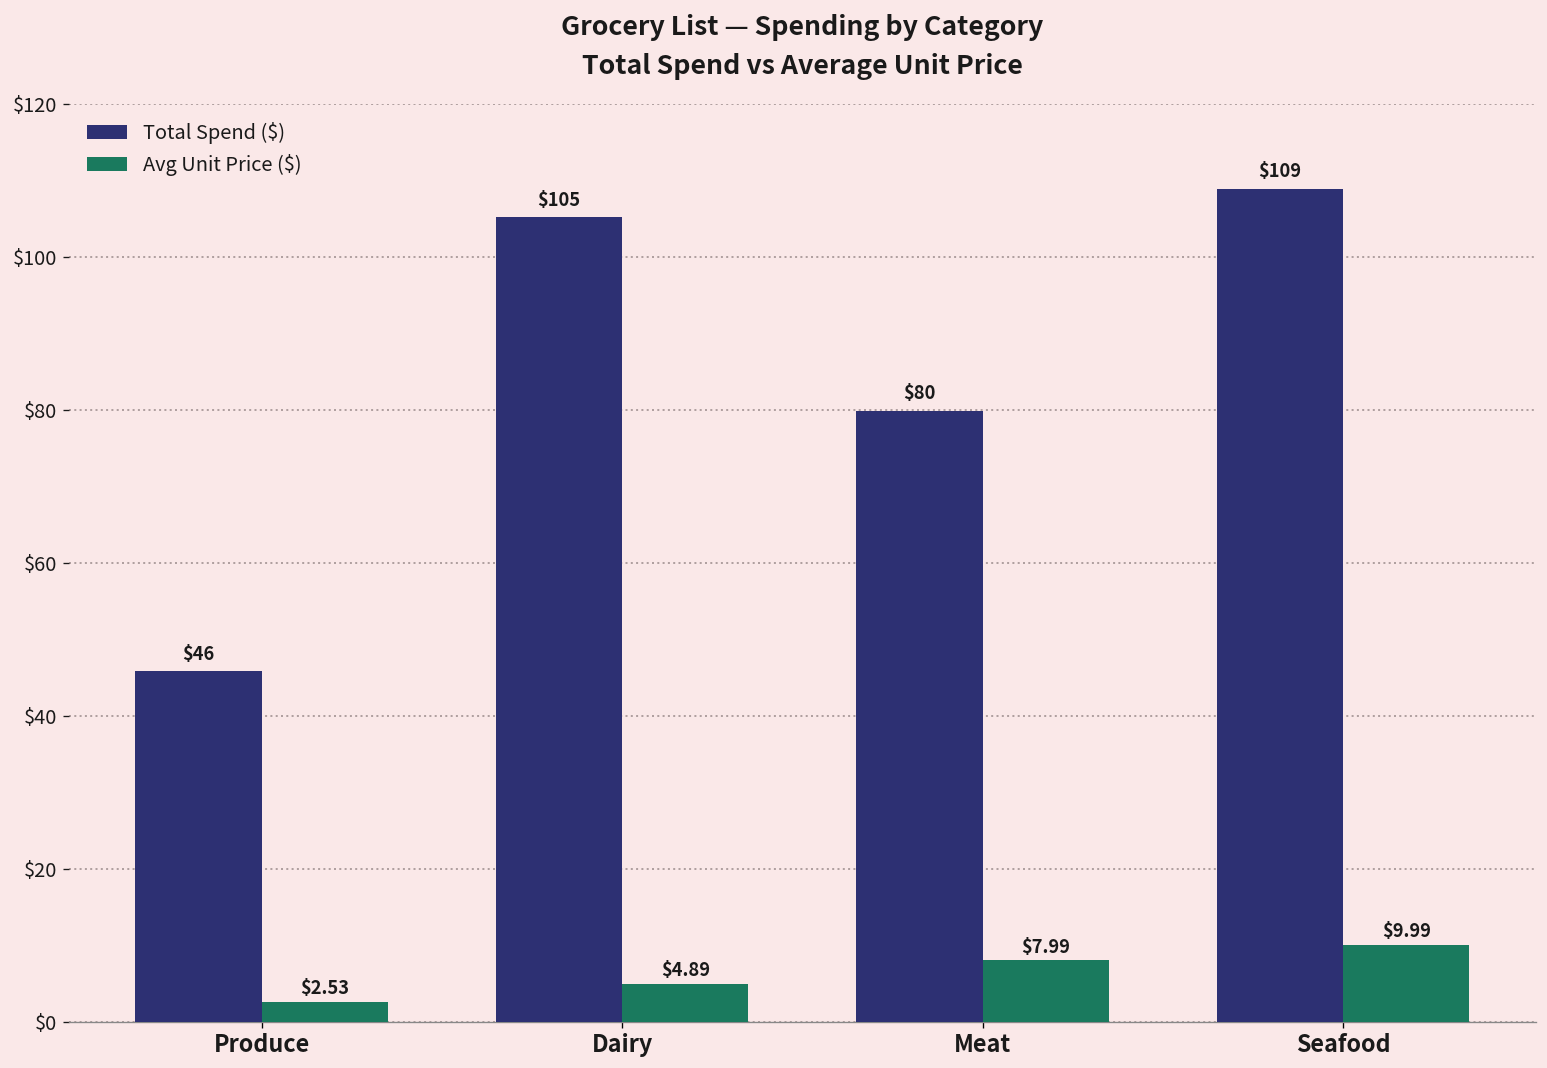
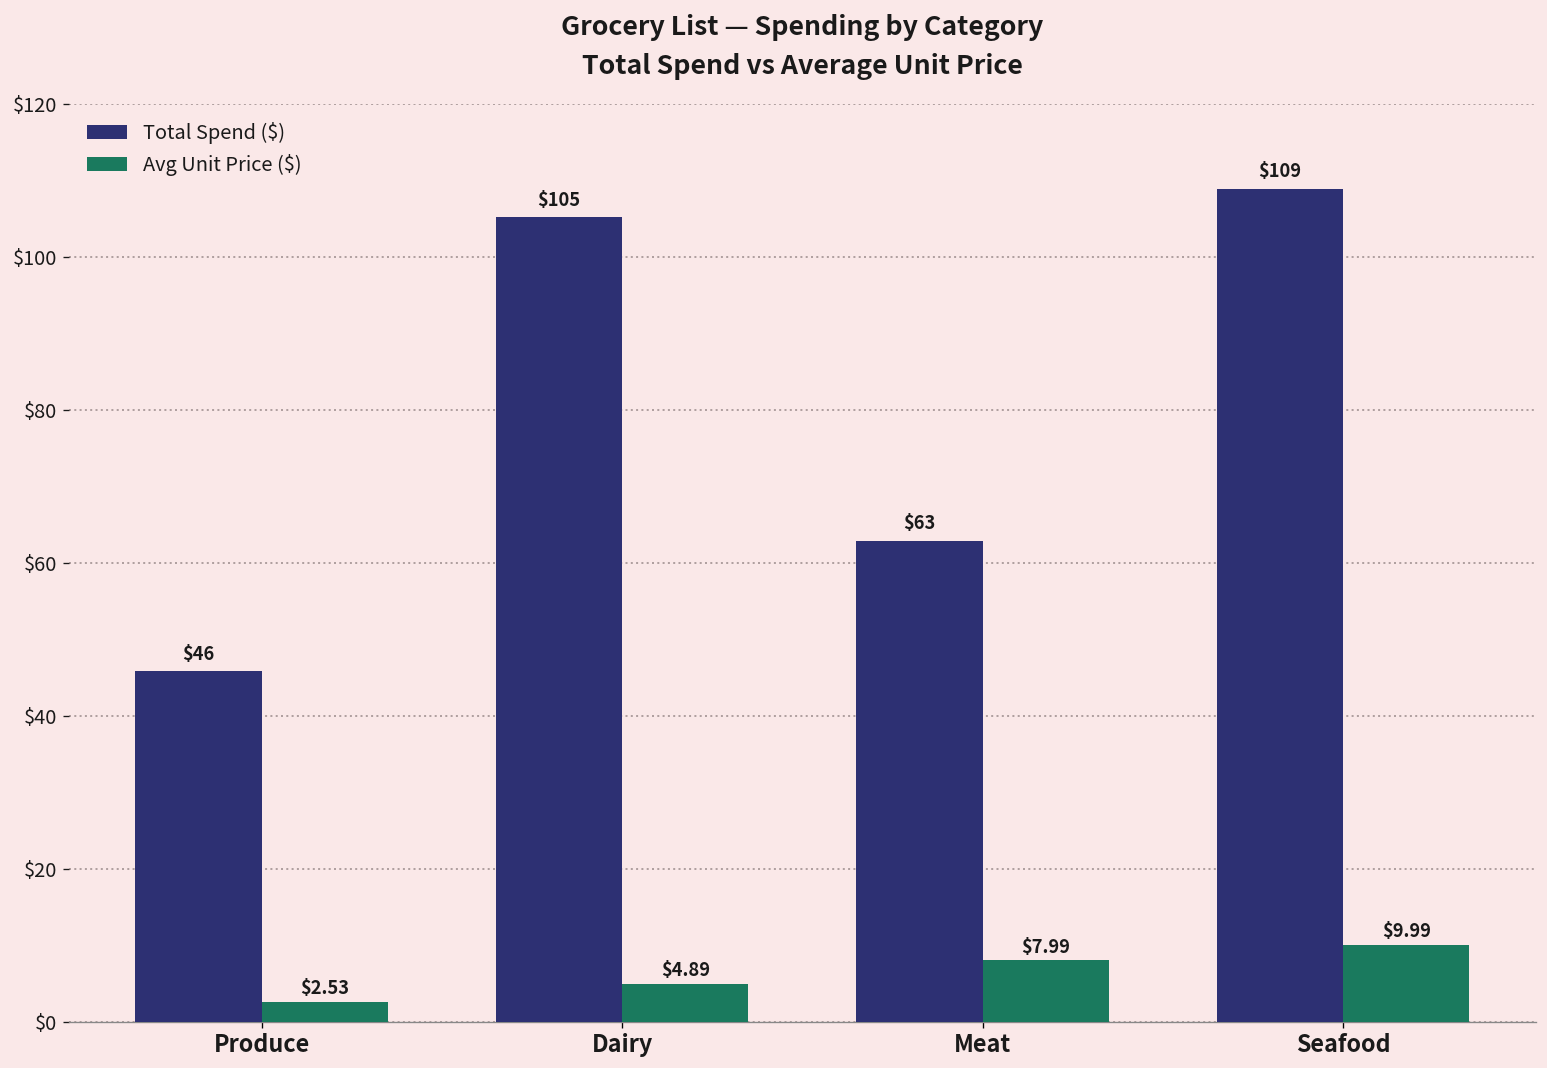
  {
    "Total Spend ($)": {
      "Produce": "$46",
      "Dairy": "$105",
-     "Meat": "$80",
+     "Meat": "$63",
      "Seafood": "$109"
    },
    "Avg Unit Price ($)": {
      "Produce": "$2.53",
      "Dairy": "$4.89",
      "Meat": "$7.99",
      "Seafood": "$9.99"
    }
  }
